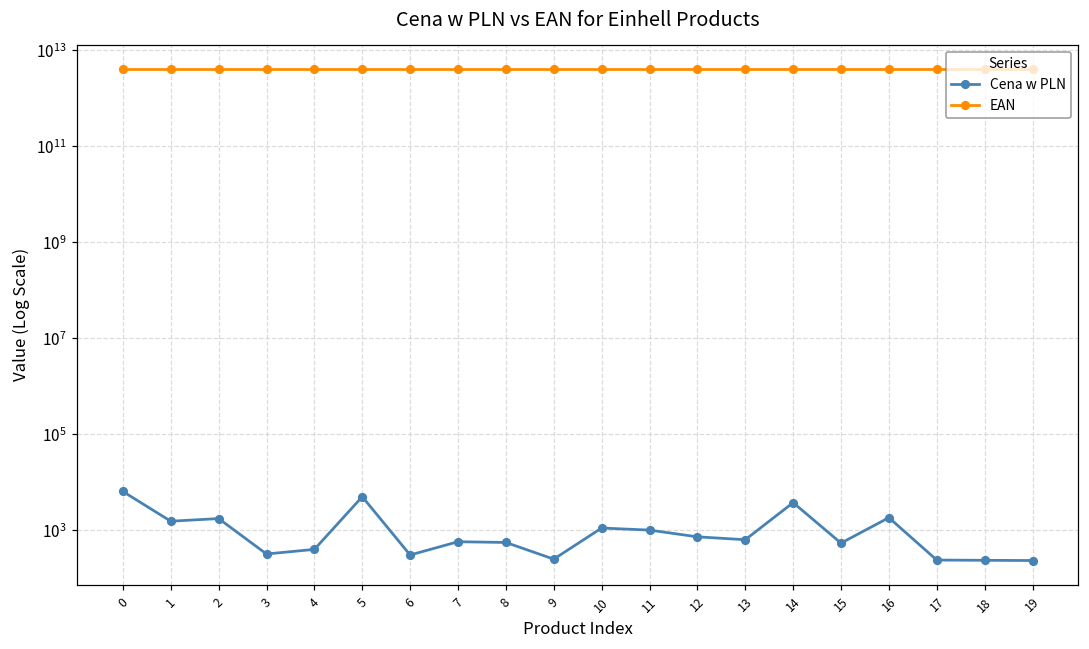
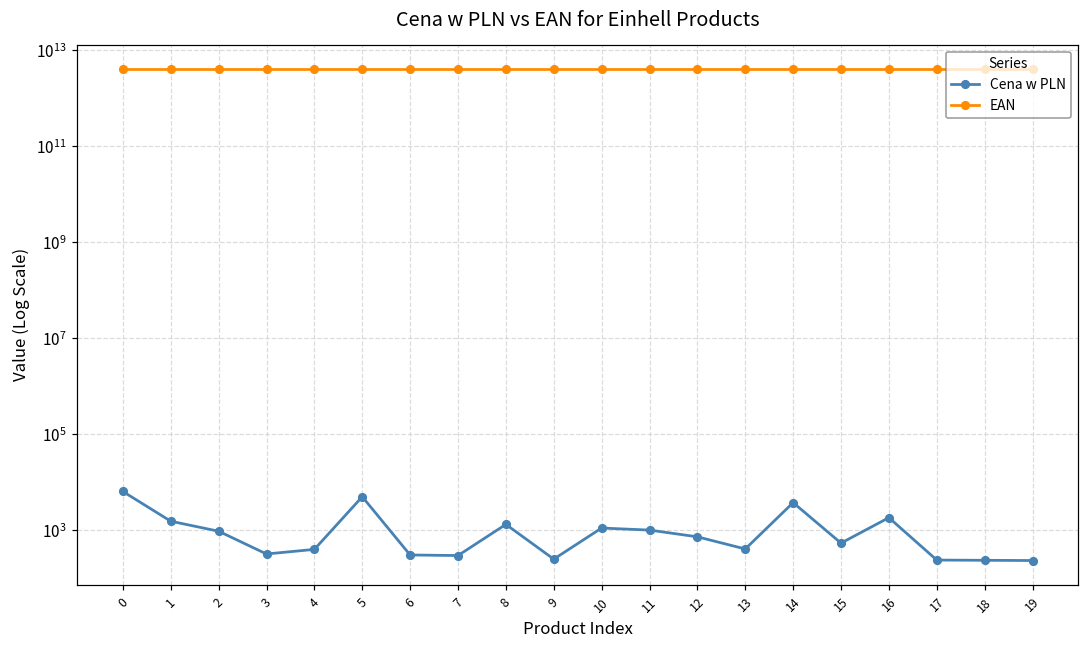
  {
    "Cena w PLN": {
      "0": 6000,
      "1": 1500,
-     "2": 1800,
+     "2": 1000,
      "3": 300,
      "4": 400,
      "5": 5000,
      "6": 300,
-     "7": 600,
-     "8": 600,
+     "7": 300,
+     "8": 1300,
      "9": 300,
      "10": 1100,
      "11": 1000,
      "12": 700,
-     "13": 600,
+     "13": 400,
      "14": 4000,
      "15": 500,
      "16": 1800,
      "17": 200,
      "18": 200,
      "19": 200
    },
    "EAN": {
      "0": 4000000000000,
      "1": 4000000000000,
      "2": 4000000000000,
      "3": 4000000000000,
      "4": 4000000000000,
      "5": 4000000000000,
      "6": 4000000000000,
      "7": 4000000000000,
      "8": 4000000000000,
      "9": 4000000000000,
      "10": 4000000000000,
      "11": 4000000000000,
      "12": 4000000000000,
      "13": 4000000000000,
      "14": 4000000000000,
      "15": 4000000000000,
      "16": 4000000000000,
      "17": 4000000000000
    }
  }
